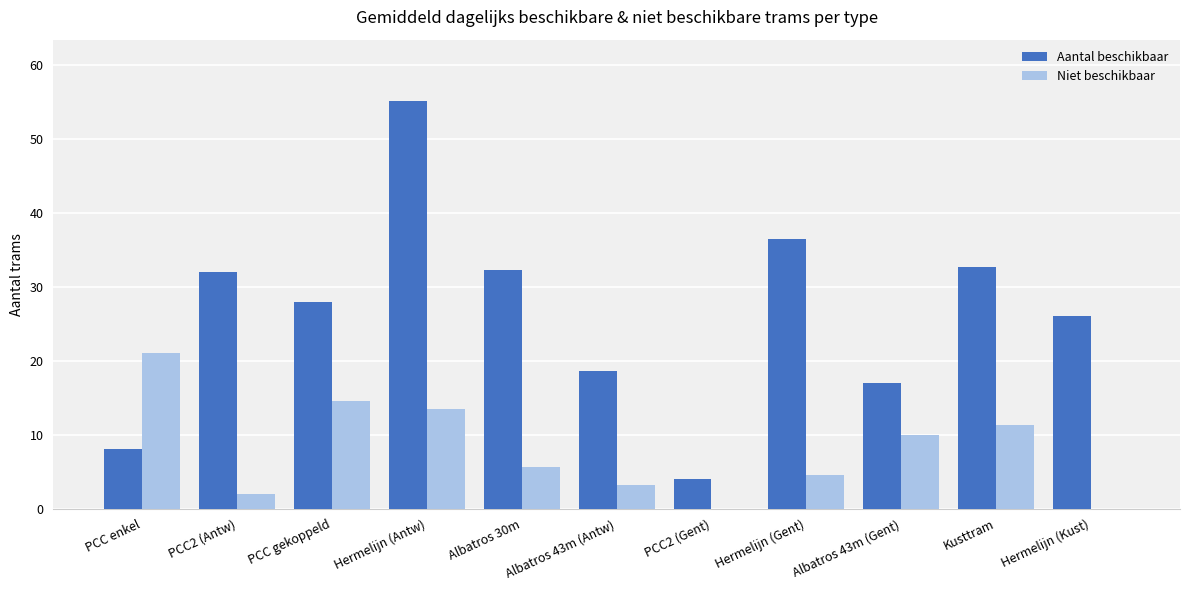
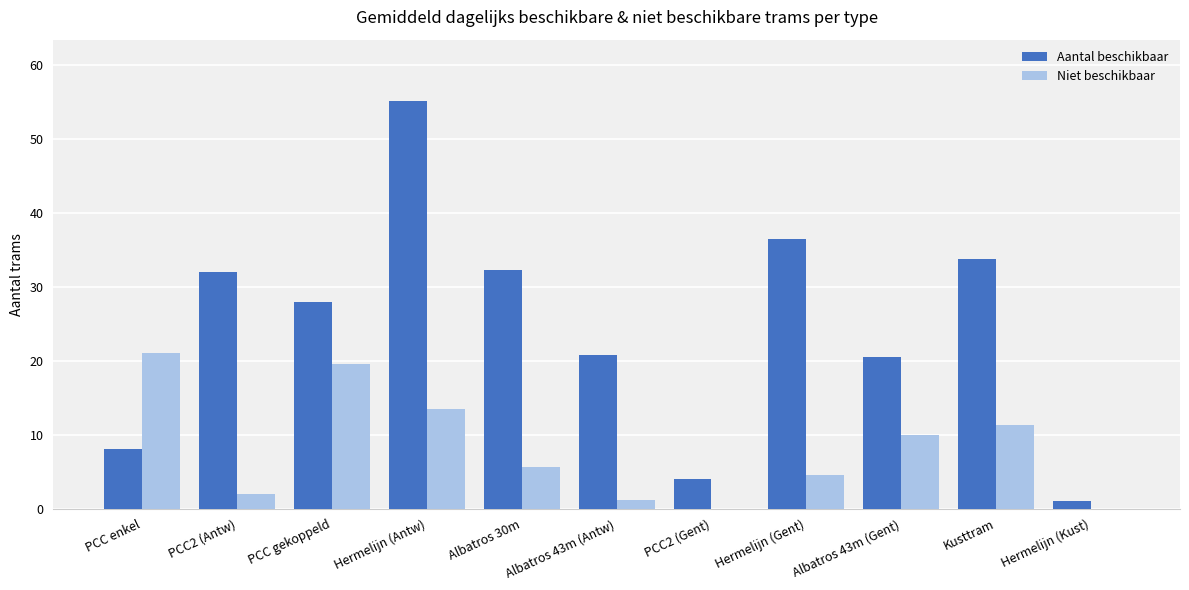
  {
    "Aantal beschikbaar": {
      "PCC enkel": 8,
      "PCC2 (Antw)": 32,
      "PCC gekoppeld": 28,
      "Hermelijn (Antw)": 55,
      "Albatros 30m": 32,
-     "Albatros 43m (Antw)": 19,
+     "Albatros 43m (Antw)": 21,
      "PCC2 (Gent)": 4,
      "Hermelijn (Gent)": 36,
-     "Albatros 43m (Gent)": 17,
-     "Kusttram": 33,
-     "Hermelijn (Kust)": 26
+     "Albatros 43m (Gent)": 20,
+     "Kusttram": 34,
+     "Hermelijn (Kust)": 1
    },
    "Niet beschikbaar": {
      "PCC enkel": 21,
      "PCC2 (Antw)": 2,
-     "PCC gekoppeld": 15,
+     "PCC gekoppeld": 20,
      "Hermelijn (Antw)": 14,
      "Albatros 30m": 6,
-     "Albatros 43m (Antw)": 3,
+     "Albatros 43m (Antw)": 1,
      "PCC2 (Gent)": 0,
      "Hermelijn (Gent)": 5,
      "Albatros 43m (Gent)": 10,
      "Kusttram": 11,
      "Hermelijn (Kust)": 0
    }
  }
